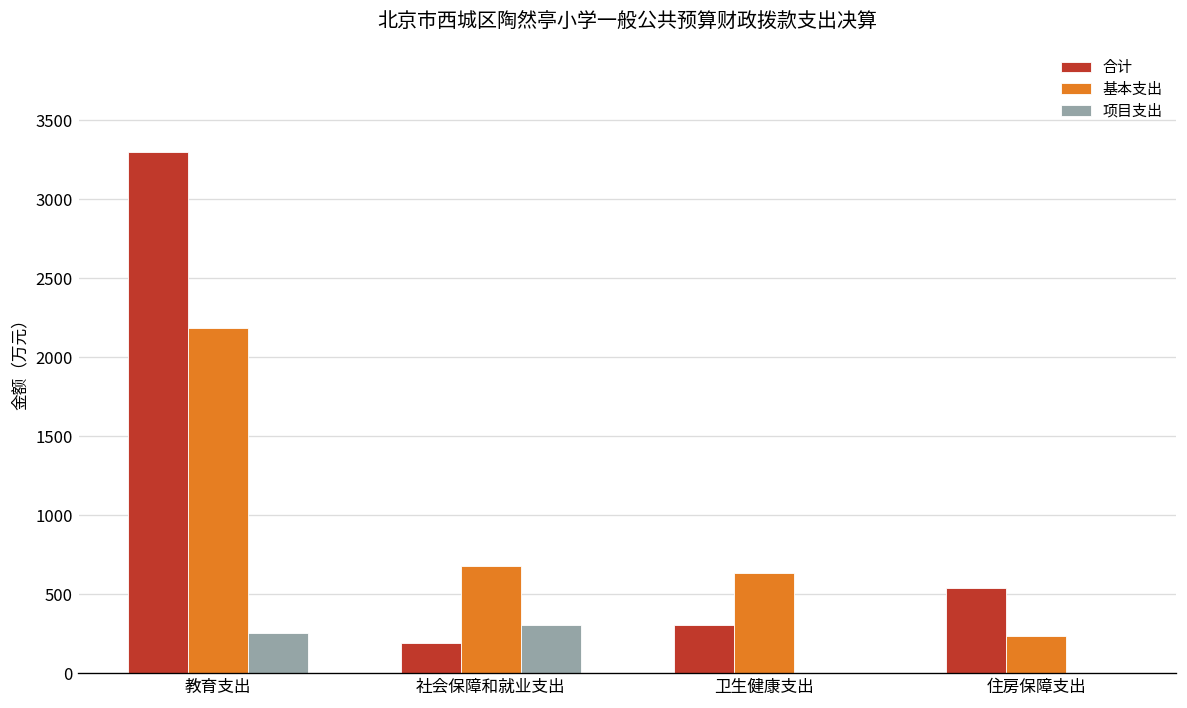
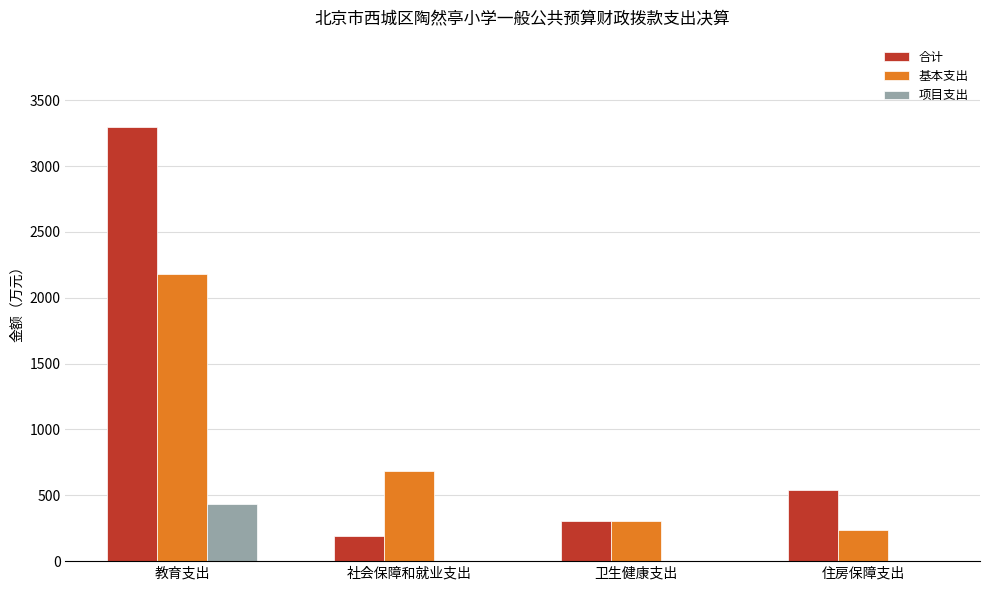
  {
    "合计": {
      "教育支出": 3300,
      "社会保障和就业支出": 190,
      "卫生健康支出": 310,
      "住房保障支出": 540
    },
    "基本支出": {
      "教育支出": 2180,
      "社会保障和就业支出": 680,
-     "卫生健康支出": 630,
+     "卫生健康支出": 310,
      "住房保障支出": 240
    },
    "项目支出": {
-     "教育支出": 250,
-     "社会保障和就业支出": 310,
+     "教育支出": 430,
+     "社会保障和就业支出": 0,
      "卫生健康支出": 0,
      "住房保障支出": 0
    }
  }
